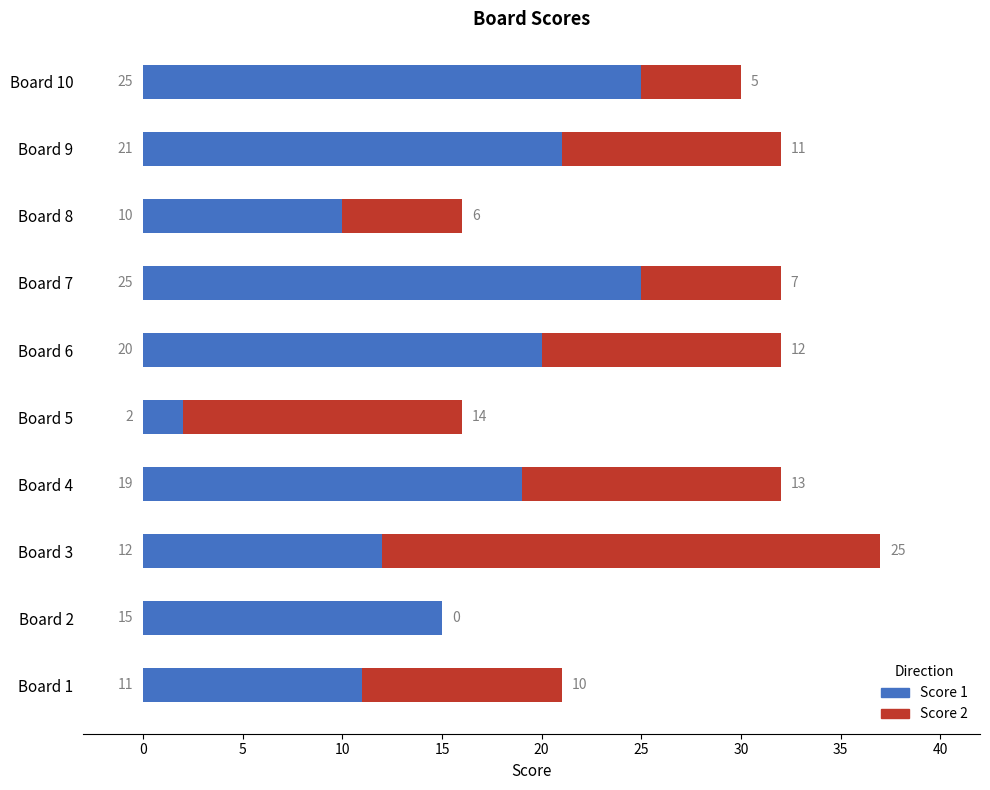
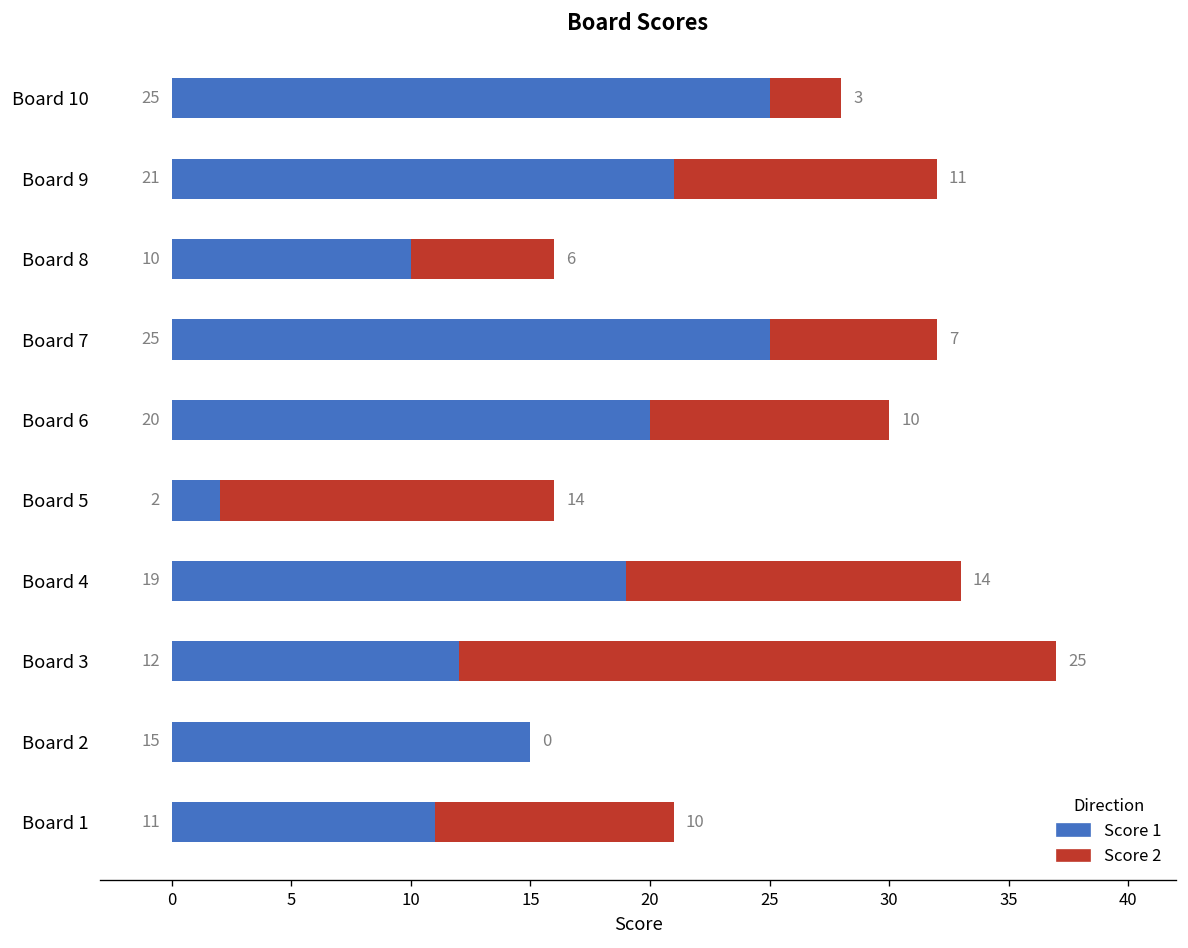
  {
    "Score 1": {
      "Board 10": 25.0,
      "Board 9": 21.0,
      "Board 8": 10.0,
      "Board 7": 25.0,
      "Board 6": 20.0,
      "Board 5": 2.0,
      "Board 4": 19.0,
      "Board 3": 12.0,
      "Board 1": 11.0
    },
    "Score 2": {
-     "Board 10": 5,
+     "Board 10": 3,
      "Board 9": 11,
      "Board 8": 6,
      "Board 7": 7,
-     "Board 6": 12,
+     "Board 6": 10,
      "Board 5": 14,
-     "Board 4": 13,
+     "Board 4": 14,
      "Board 3": 25,
      "Board 2": 0,
      "Board 1": 10
    }
  }
